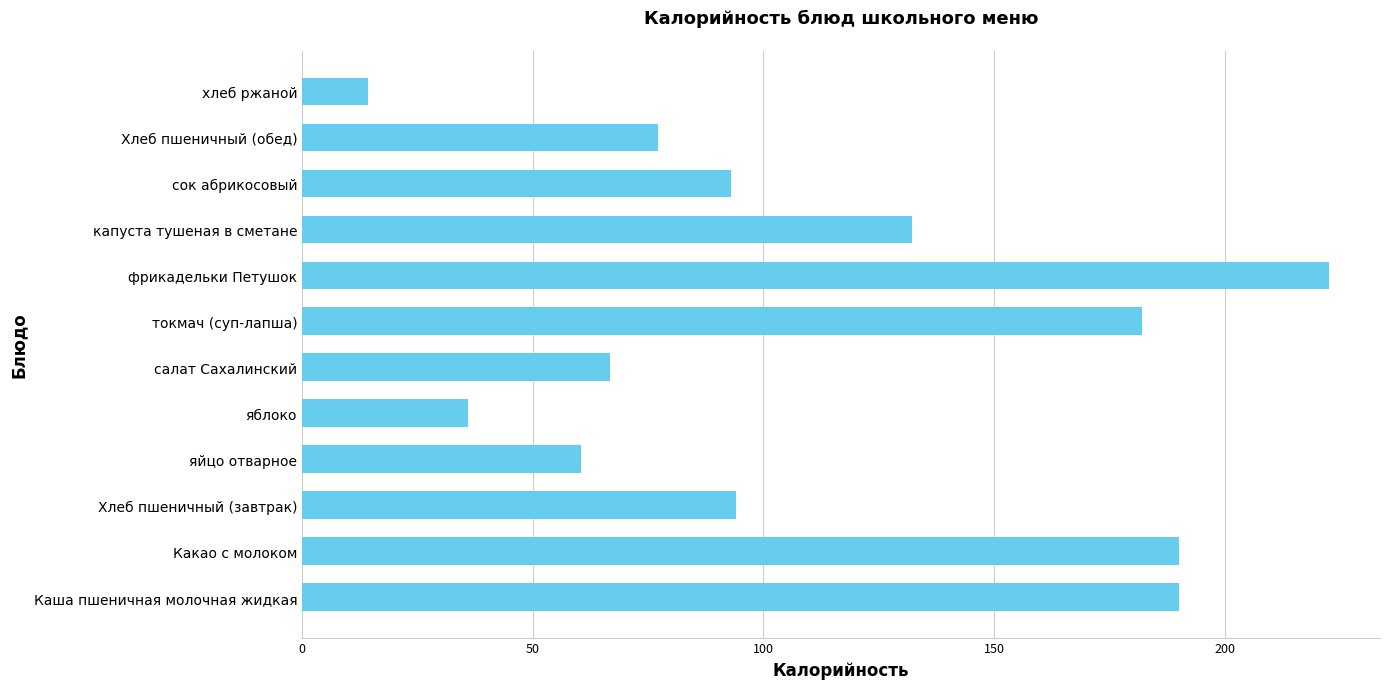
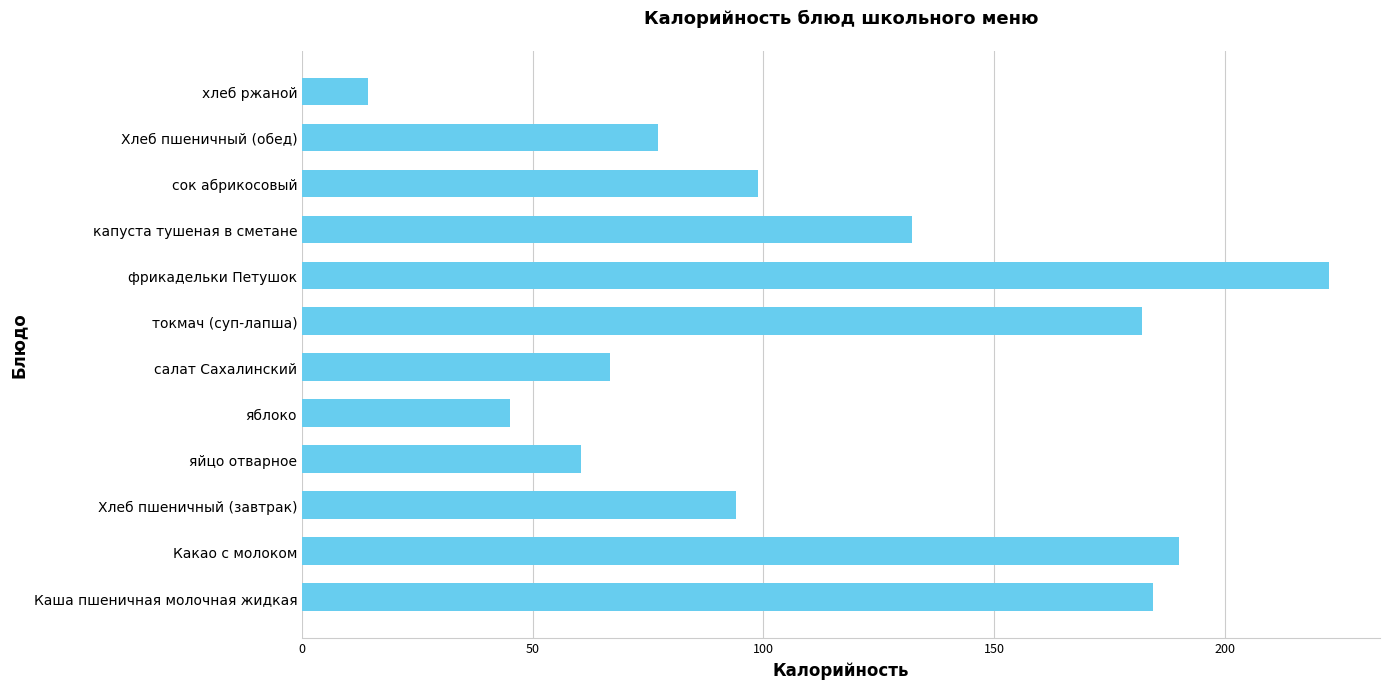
  {
    "хлеб ржаной": 14,
    "Хлеб пшеничный (обед)": 77,
-   "сок абрикосовый": 93,
+   "сок абрикосовый": 99,
    "капуста тушеная в сметане": 132,
    "фрикадельки Петушок": 223,
    "токмач (суп-лапша)": 182,
    "салат Сахалинский": 67,
-   "яблоко": 36,
+   "яблоко": 45,
    "яйцо отварное": 60,
    "Хлеб пшеничный (завтрак)": 94,
    "Какао с молоком": 190,
-   "Каша пшеничная молочная жидкая": 190
+   "Каша пшеничная молочная жидкая": 185
  }
